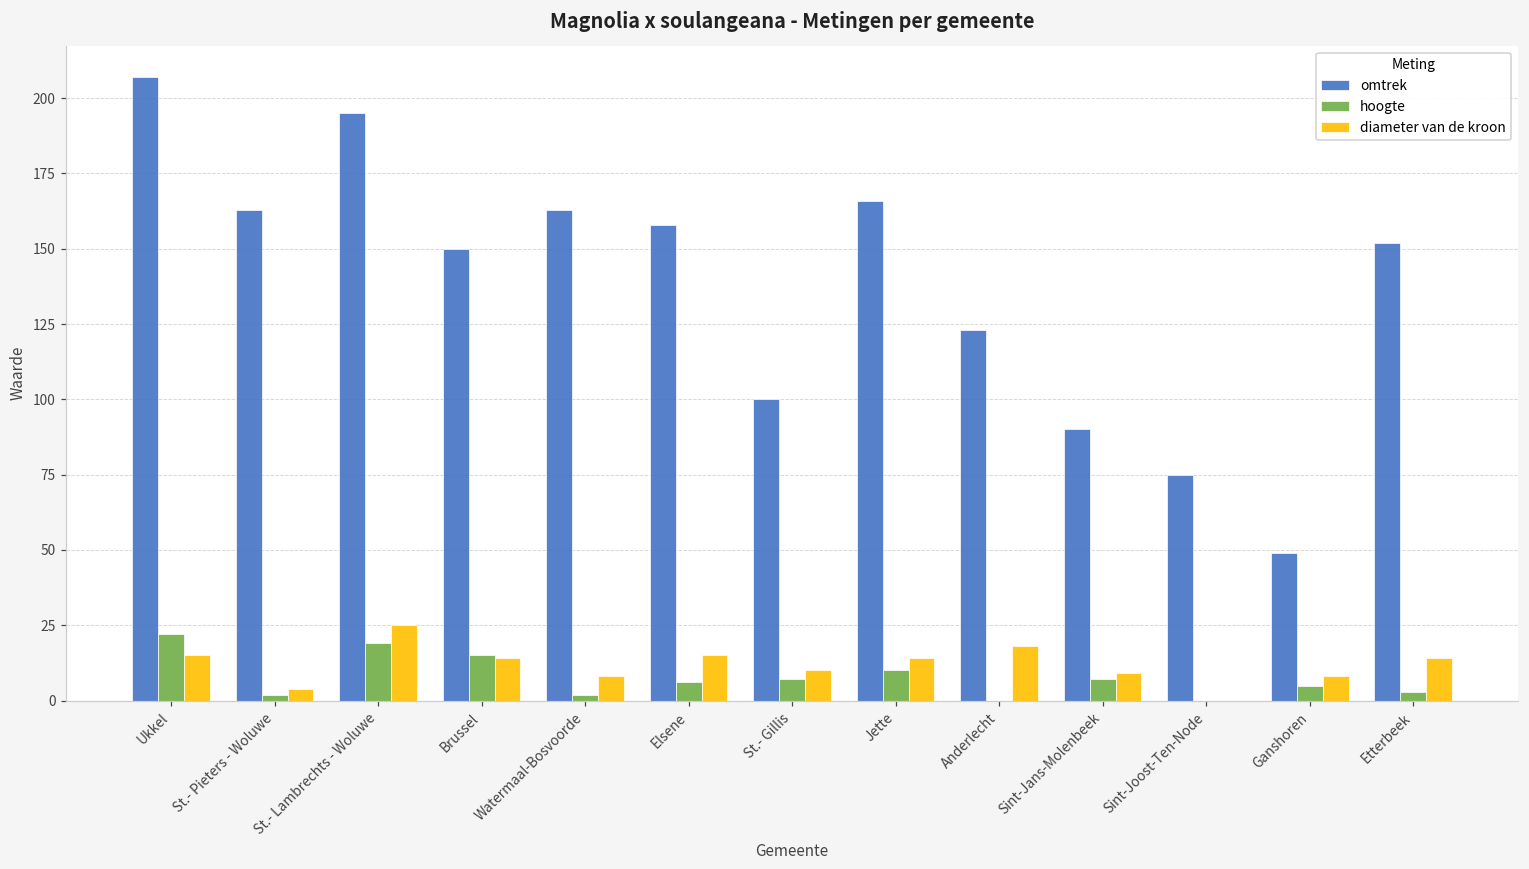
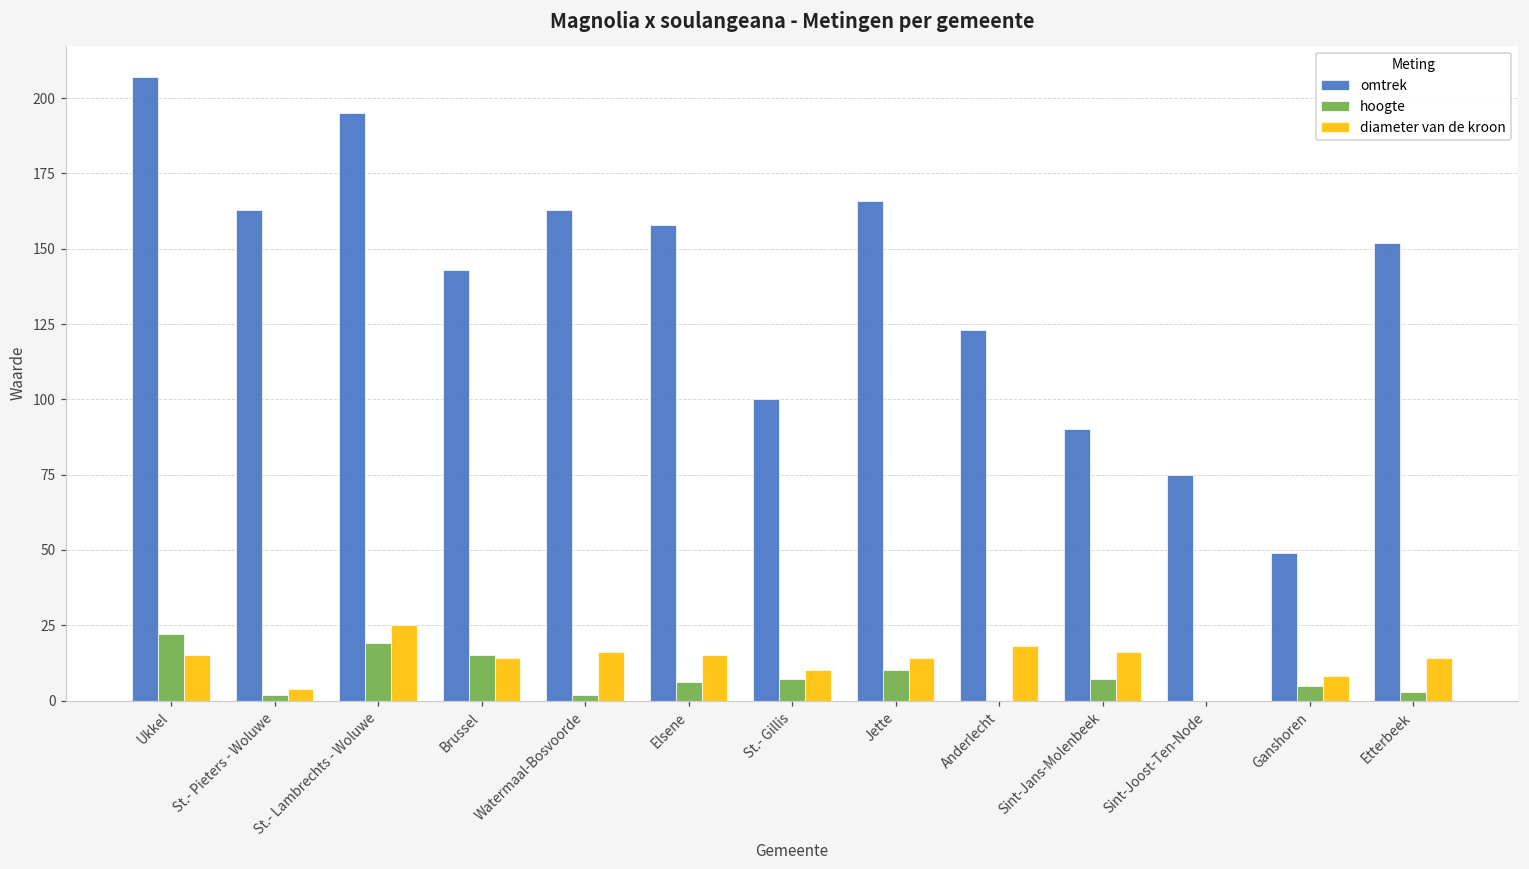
  {
    "omtrek": {
      "Ukkel": 207,
      "St.- Pieters - Woluwe": 163,
      "St.- Lambrechts - Woluwe": 195,
-     "Brussel": 150,
+     "Brussel": 143,
      "Watermaal-Bosvoorde": 163,
      "Elsene": 158,
      "St.- Gillis": 100,
      "Jette": 166,
      "Anderlecht": 123,
      "Sint-Jans-Molenbeek": 90,
      "Sint-Joost-Ten-Node": 75,
      "Ganshoren": 49,
      "Etterbeek": 152
    },
    "hoogte": {
      "Ukkel": 22,
      "St.- Pieters - Woluwe": 2,
      "St.- Lambrechts - Woluwe": 19,
      "Brussel": 15,
      "Watermaal-Bosvoorde": 2,
      "Elsene": 6,
      "St.- Gillis": 7,
      "Jette": 10,
      "Anderlecht": 0,
      "Sint-Jans-Molenbeek": 7,
      "Sint-Joost-Ten-Node": 0,
      "Ganshoren": 5,
      "Etterbeek": 3
    },
    "diameter van de kroon": {
      "Ukkel": 15,
      "St.- Pieters - Woluwe": 4,
      "St.- Lambrechts - Woluwe": 25,
      "Brussel": 14,
-     "Watermaal-Bosvoorde": 8,
+     "Watermaal-Bosvoorde": 16,
      "Elsene": 15,
      "St.- Gillis": 10,
      "Jette": 14,
      "Anderlecht": 18,
-     "Sint-Jans-Molenbeek": 9,
+     "Sint-Jans-Molenbeek": 16,
      "Sint-Joost-Ten-Node": 0,
      "Ganshoren": 8,
      "Etterbeek": 14
    }
  }
